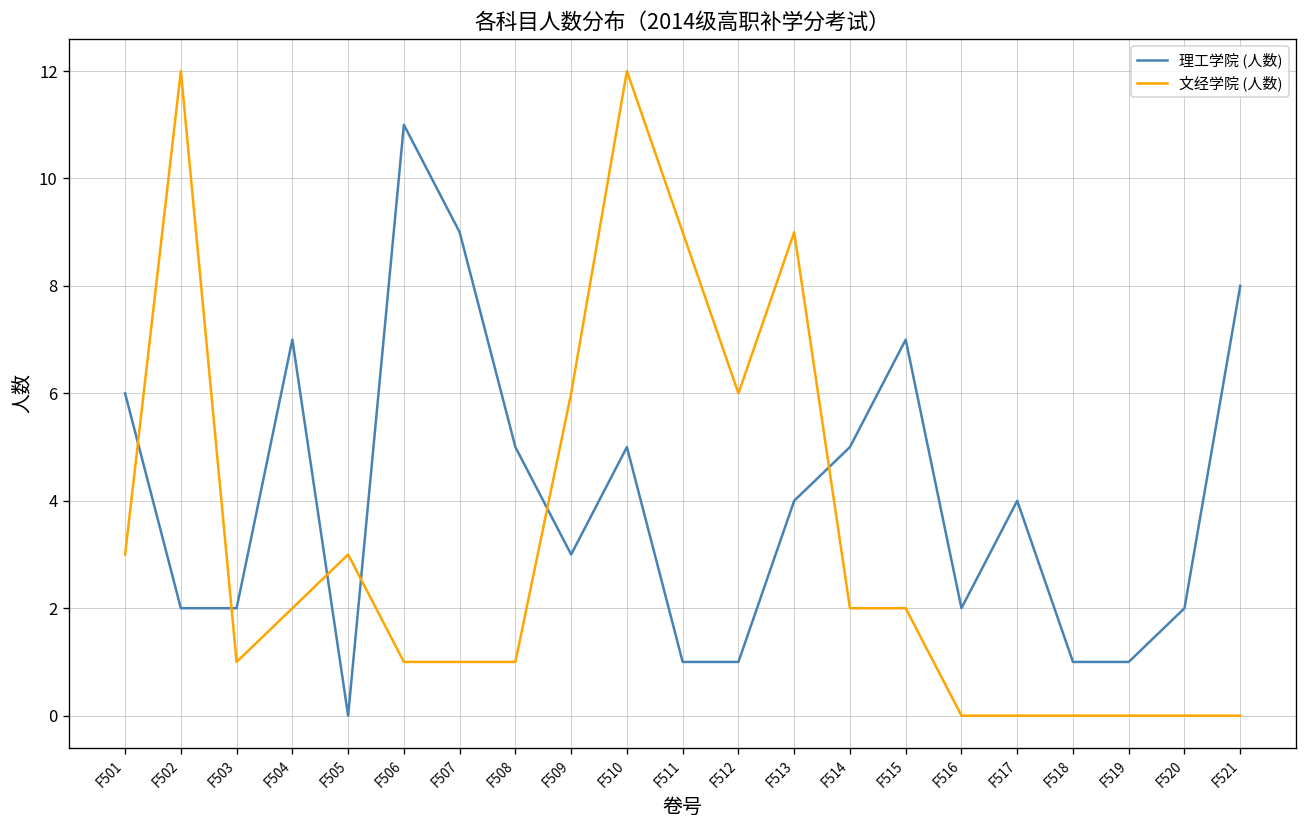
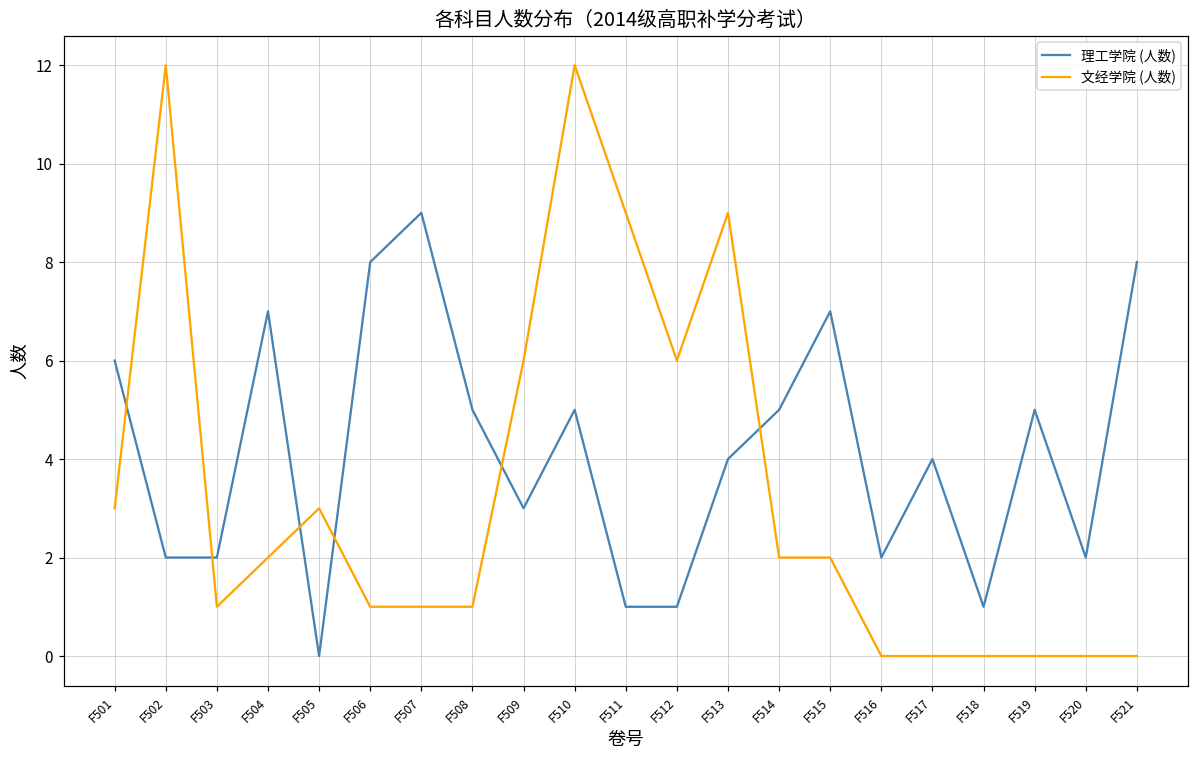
  {
    "理工学院 (人数)": {
      "F501": 6,
      "F502": 2,
      "F503": 2,
      "F504": 7,
      "F505": 0,
-     "F506": 11,
+     "F506": 8,
      "F507": 9,
      "F508": 5,
      "F509": 3,
      "F510": 5,
      "F511": 1,
      "F512": 1,
      "F513": 4,
      "F514": 5,
      "F515": 7,
      "F516": 2,
      "F517": 4,
      "F518": 1,
-     "F519": 1,
+     "F519": 5,
      "F520": 2,
      "F521": 8
    },
    "文经学院 (人数)": {
      "F501": 3,
      "F502": 12,
      "F503": 1,
      "F504": 2,
      "F505": 3,
      "F506": 1,
      "F507": 1,
      "F508": 1,
      "F509": 6,
      "F510": 12,
      "F511": 9,
      "F512": 6,
      "F513": 9,
      "F514": 2,
      "F515": 2,
      "F516": 0,
      "F517": 0,
      "F518": 0,
      "F519": 0,
      "F520": 0,
      "F521": 0
    }
  }
